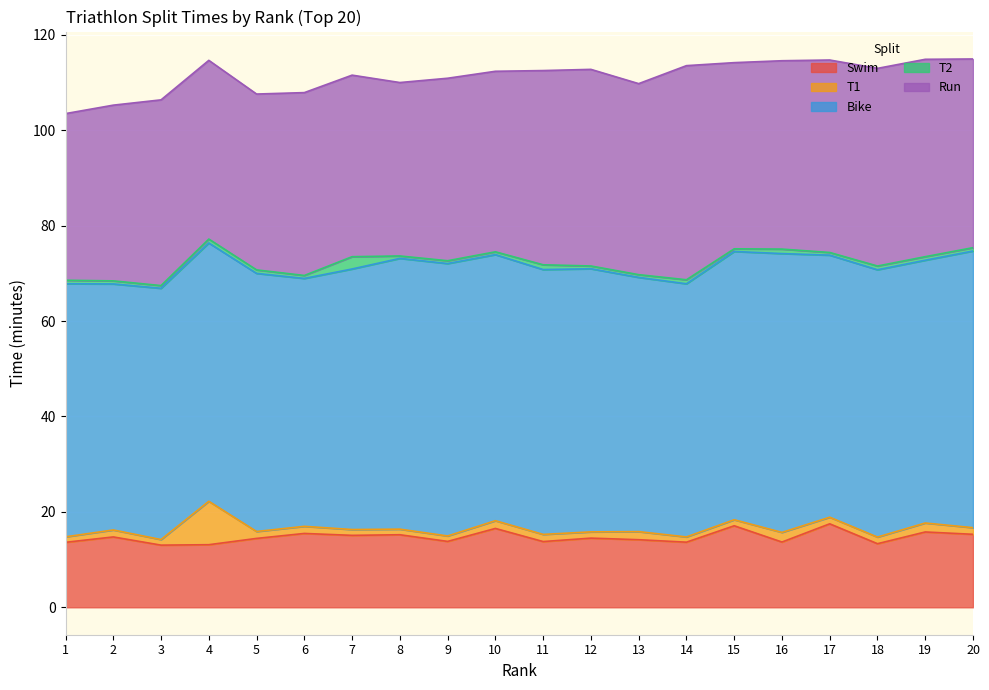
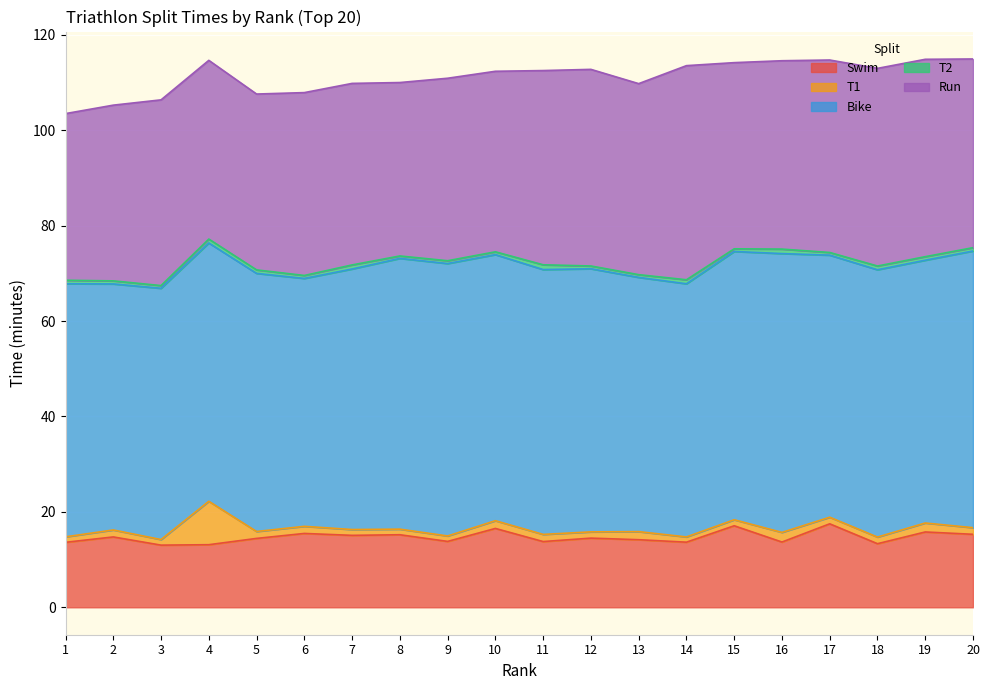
  {
    "Swim": {
      "1": 14,
      "2": 15,
      "3": 13,
      "4": 13,
      "5": 14,
      "6": 15,
      "7": 15,
      "8": 15,
      "9": 14,
      "10": 17,
      "11": 14,
      "12": 15,
      "13": 14,
      "14": 14,
      "15": 17,
      "16": 14,
      "17": 18,
      "18": 13,
      "19": 16,
      "20": 15
    },
    "T1": {
      "1": 1,
      "2": 1,
      "3": 1,
      "4": 9,
      "5": 1,
      "6": 1,
      "7": 1,
      "8": 1,
      "9": 1,
      "10": 2,
      "11": 2,
      "12": 1,
      "13": 2,
      "14": 1,
      "15": 1,
      "16": 2,
      "17": 1,
      "18": 1,
      "19": 2,
      "20": 1
    },
    "Bike": {
      "1": 53,
      "2": 52,
      "3": 53,
      "4": 54,
      "5": 54,
      "6": 52,
      "7": 55,
      "9": 57,
      "10": 56,
      "11": 56,
      "12": 55,
      "13": 53,
      "14": 53,
      "15": 56,
      "16": 58,
      "17": 55,
      "18": 56,
      "19": 55,
      "20": 58
    },
    "T2": {
      "1": 1,
      "2": 1,
      "3": 1,
      "4": 1,
      "5": 1,
      "6": 1,
-     "7": 3,
+     "7": 1,
      "9": 1,
      "10": 1,
      "11": 1,
      "12": 1,
      "13": 1,
      "14": 1,
      "15": 1,
      "16": 1,
      "17": 1,
      "18": 1,
      "19": 1,
      "20": 1
    },
    "Run": {
      "1": 35,
      "2": 37,
      "3": 39,
      "4": 37,
      "5": 37,
      "6": 38,
      "7": 38,
      "8": 36,
      "9": 38,
      "10": 38,
      "11": 41,
      "12": 41,
      "13": 40,
      "14": 45,
      "15": 39,
      "16": 39,
      "17": 40,
      "18": 41,
      "19": 41,
      "20": 40
    }
  }
